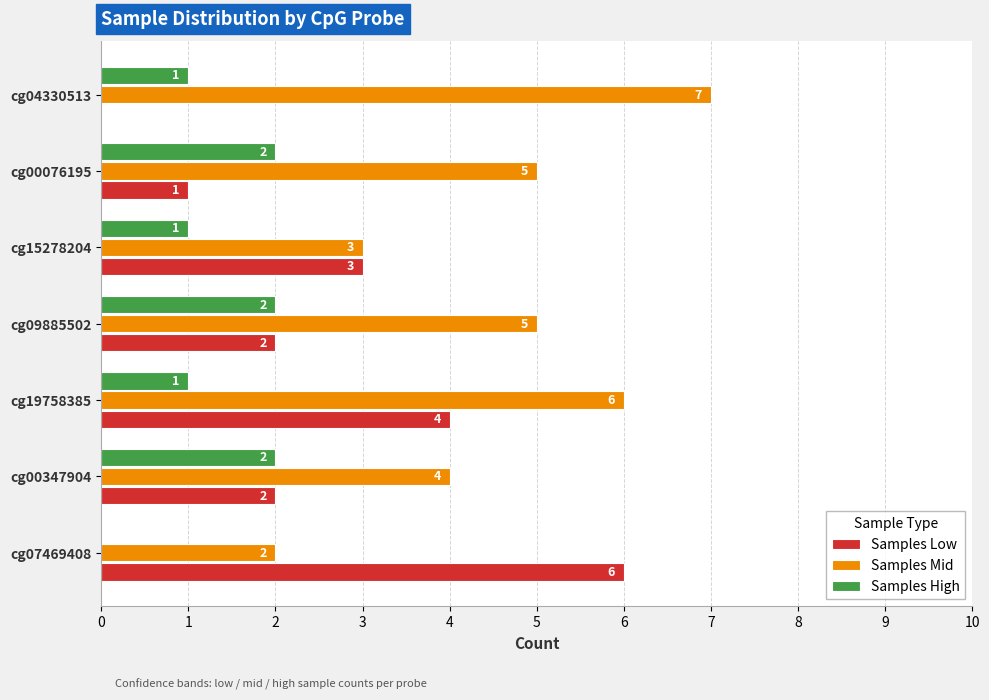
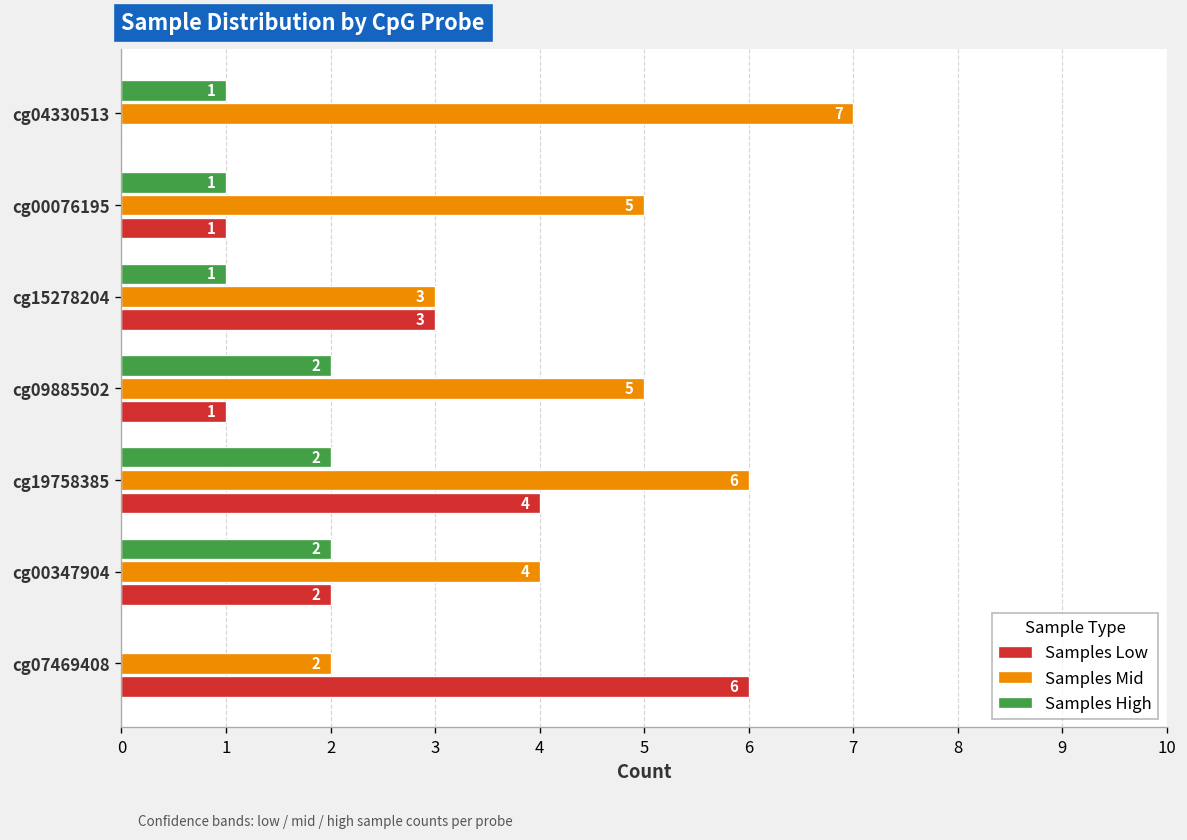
  {
    "Samples Low": {
      "cg00076195": 1,
      "cg15278204": 3,
-     "cg09885502": 2,
+     "cg09885502": 1,
      "cg19758385": 4,
      "cg00347904": 2,
      "cg07469408": 6
    },
    "Samples Mid": {
      "cg04330513": 7,
      "cg00076195": 5,
      "cg15278204": 3,
      "cg09885502": 5,
      "cg19758385": 6,
      "cg00347904": 4,
      "cg07469408": 2
    },
    "Samples High": {
      "cg04330513": 1,
-     "cg00076195": 2,
+     "cg00076195": 1,
      "cg15278204": 1,
      "cg09885502": 2,
-     "cg19758385": 1,
+     "cg19758385": 2,
      "cg00347904": 2
    }
  }
